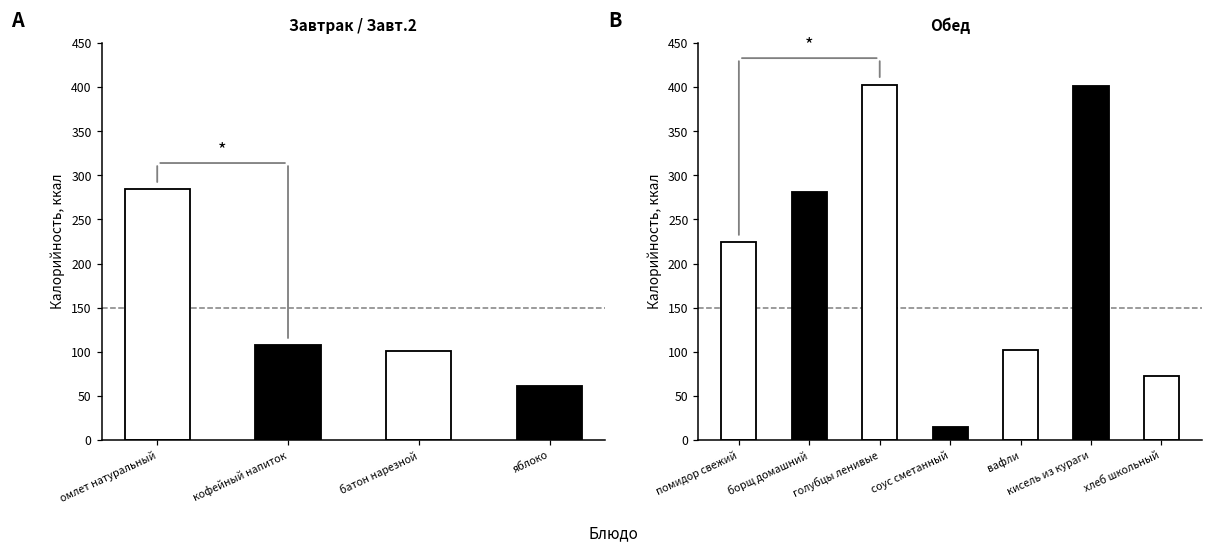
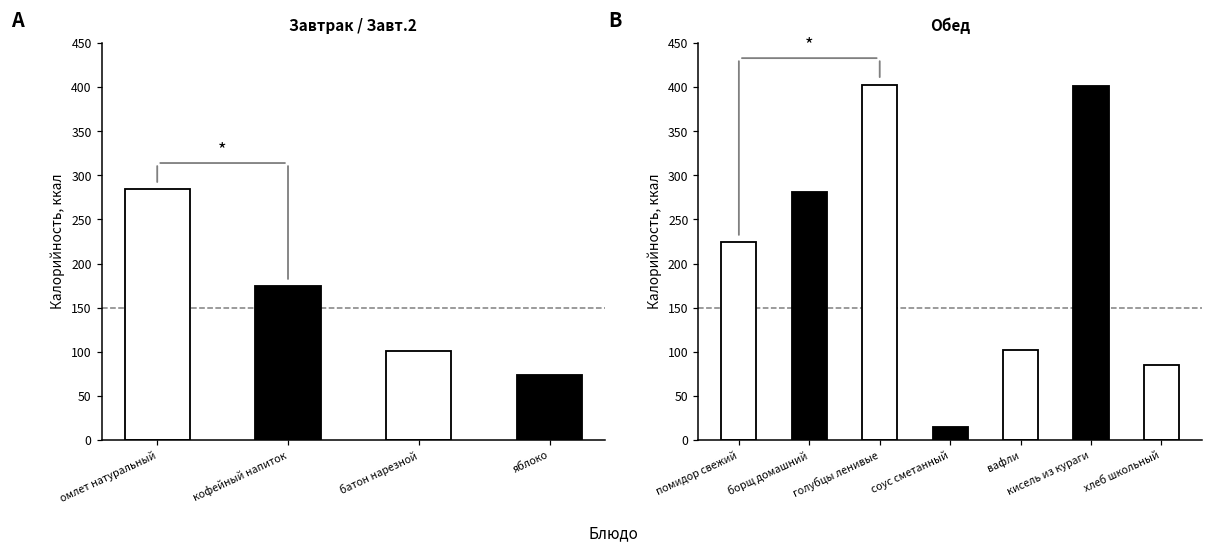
  {
    "Завтрак / Завт.2": {
      "омлет натуральный": 280,
-     "кофейный напиток": 110,
+     "кофейный напиток": 170,
      "батон нарезной": 100,
-     "яблоко": 60
+     "яблоко": 70
    },
    "Обед": {
      "помидор свежий": 220,
      "борщ домашний": 280,
      "голубцы ленивые": 400,
      "соус сметанный": 10,
      "вафли": 100,
      "кисель из кураги": 400,
-     "хлеб школьный": 70
+     "хлеб школьный": 90
    }
  }
